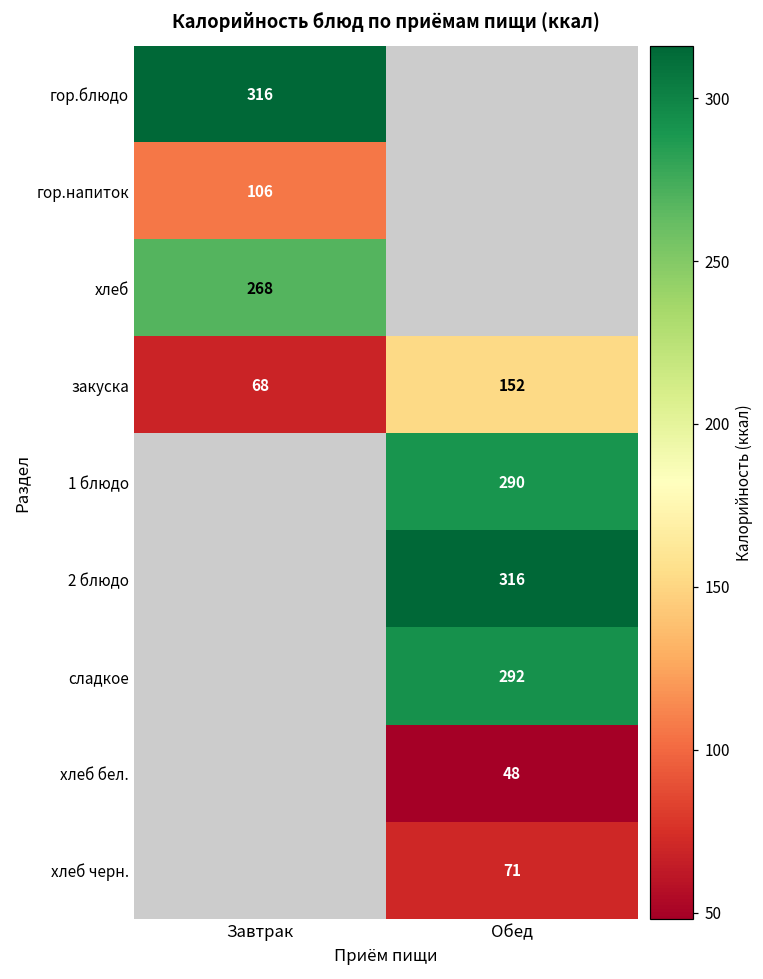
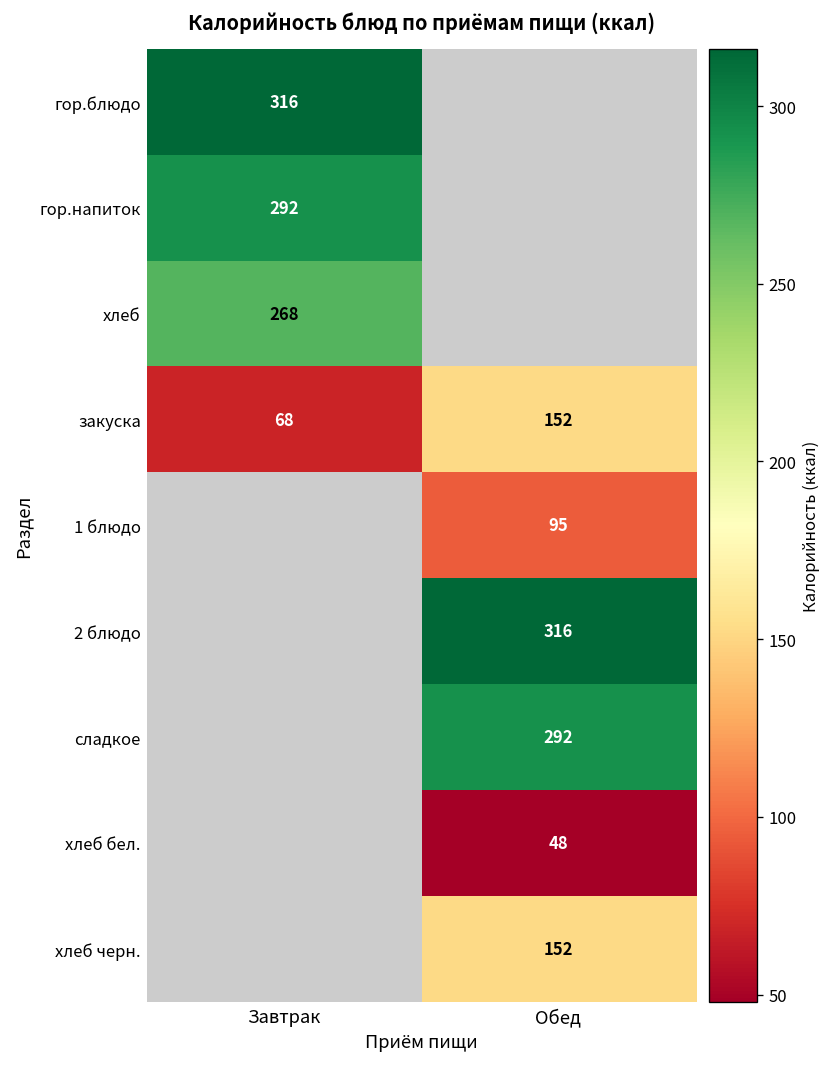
  {
    "гор.блюдо": {
      "Завтрак": 316
    },
    "гор.напиток": {
-     "Завтрак": 106
+     "Завтрак": 292
    },
    "хлеб": {
      "Завтрак": 268
    },
    "закуска": {
      "Завтрак": 68,
      "Обед": 152
    },
    "1 блюдо": {
-     "Обед": 290
+     "Обед": 95
    },
    "2 блюдо": {
      "Обед": 316
    },
    "сладкое": {
      "Обед": 292
    },
    "хлеб бел.": {
      "Обед": 48
    },
    "хлеб черн.": {
-     "Обед": 71
+     "Обед": 152
    }
  }
